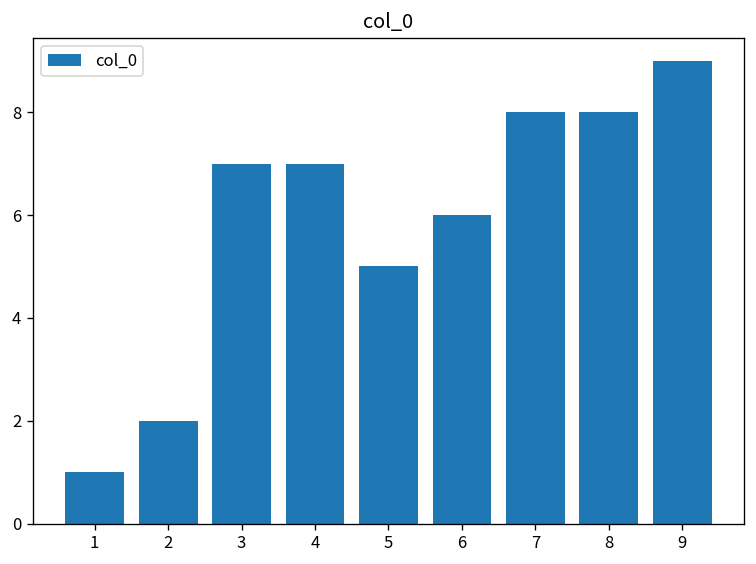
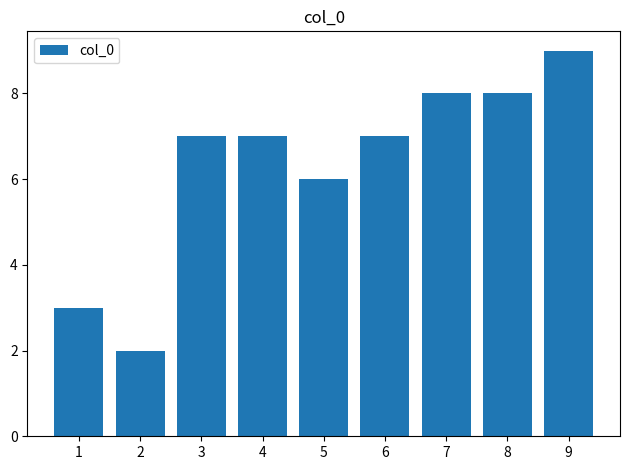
  {
-   "1": 1,
+   "1": 3,
    "2": 2,
    "3": 7,
    "4": 7,
-   "5": 5,
-   "6": 6,
+   "5": 6,
+   "6": 7,
    "7": 8,
    "8": 8,
    "9": 9
  }
